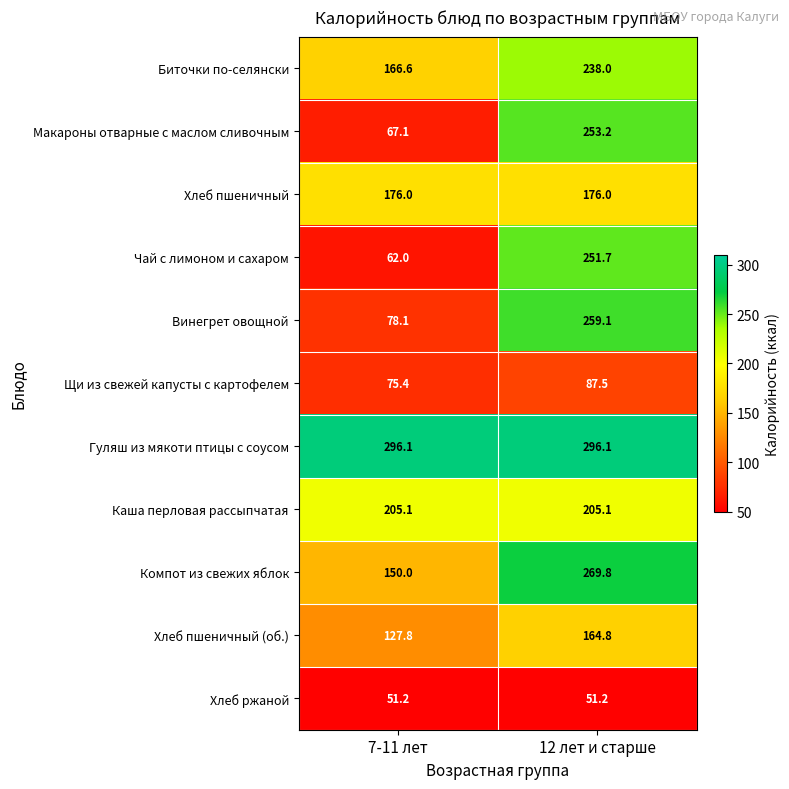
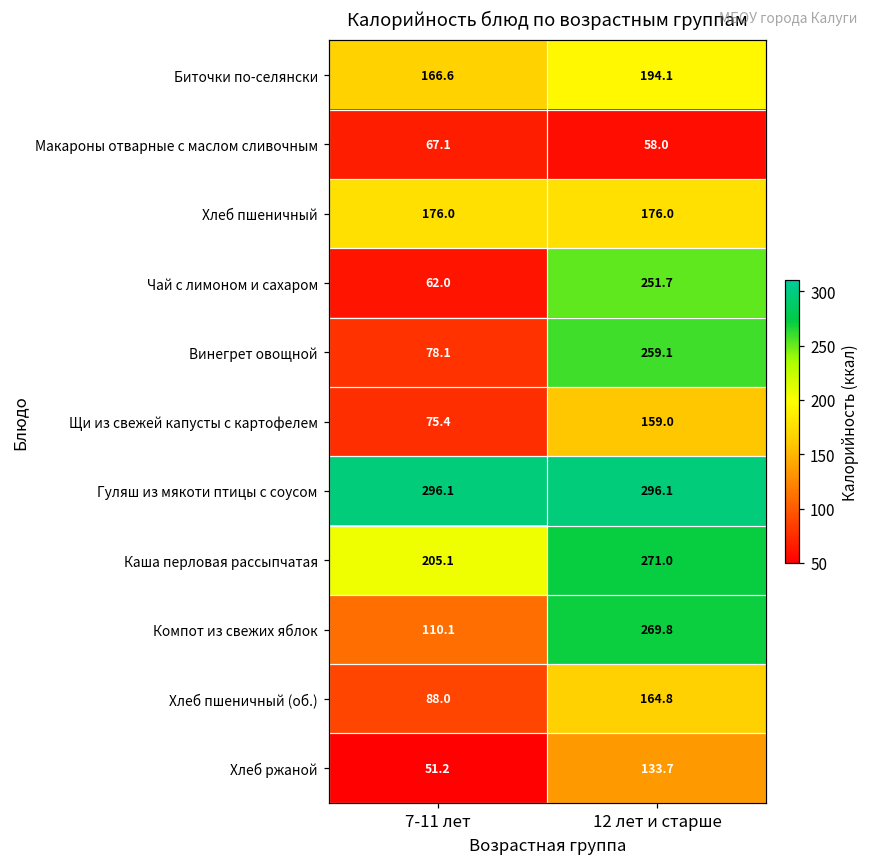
  {
    "Биточки по-селянски": {
      "7-11 лет": 166.6,
-     "12 лет и старше": 238.0
+     "12 лет и старше": 194.1
    },
    "Макароны отварные с маслом сливочным": {
      "7-11 лет": 67.1,
-     "12 лет и старше": 253.2
+     "12 лет и старше": 58.0
    },
    "Хлеб пшеничный": {
      "7-11 лет": 176.0,
      "12 лет и старше": 176.0
    },
    "Чай с лимоном и сахаром": {
      "7-11 лет": 62.0,
      "12 лет и старше": 251.7
    },
    "Винегрет овощной": {
      "7-11 лет": 78.1,
      "12 лет и старше": 259.1
    },
    "Щи из свежей капусты с картофелем": {
      "7-11 лет": 75.4,
-     "12 лет и старше": 87.5
+     "12 лет и старше": 159.0
    },
    "Гуляш из мякоти птицы с соусом": {
      "7-11 лет": 296.1,
      "12 лет и старше": 296.1
    },
    "Каша перловая рассыпчатая": {
      "7-11 лет": 205.1,
-     "12 лет и старше": 205.1
+     "12 лет и старше": 271.0
    },
    "Компот из свежих яблок": {
-     "7-11 лет": 150.0,
+     "7-11 лет": 110.1,
      "12 лет и старше": 269.8
    },
    "Хлеб пшеничный (об.)": {
-     "7-11 лет": 127.8,
+     "7-11 лет": 88.0,
      "12 лет и старше": 164.8
    },
    "Хлеб ржаной": {
      "7-11 лет": 51.2,
-     "12 лет и старше": 51.2
+     "12 лет и старше": 133.7
    }
  }
